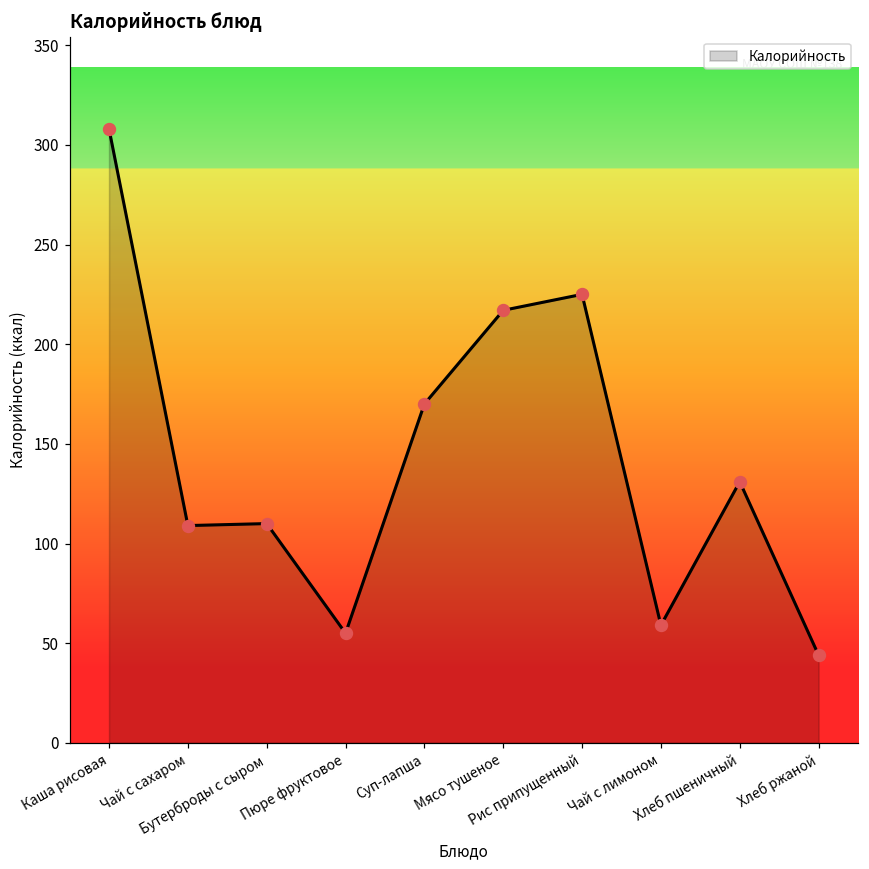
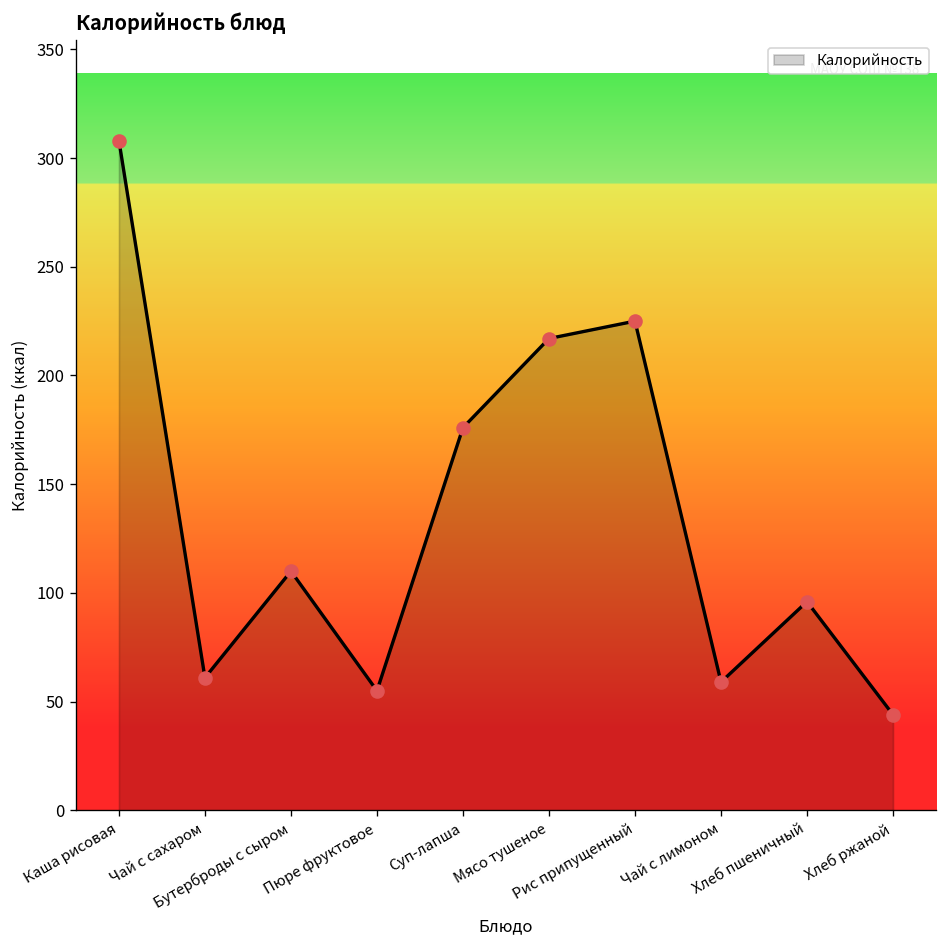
  {
    "Каша рисовая": 308,
-   "Чай с сахаром": 109,
+   "Чай с сахаром": 61,
    "Бутерброды с сыром": 110,
    "Пюре фруктовое": 55,
-   "Суп-лапша": 170,
+   "Суп-лапша": 176,
    "Мясо тушеное": 217,
    "Рис припущенный": 225,
    "Чай с лимоном": 59,
-   "Хлеб пшеничный": 131,
+   "Хлеб пшеничный": 96,
    "Хлеб ржаной": 44
  }
